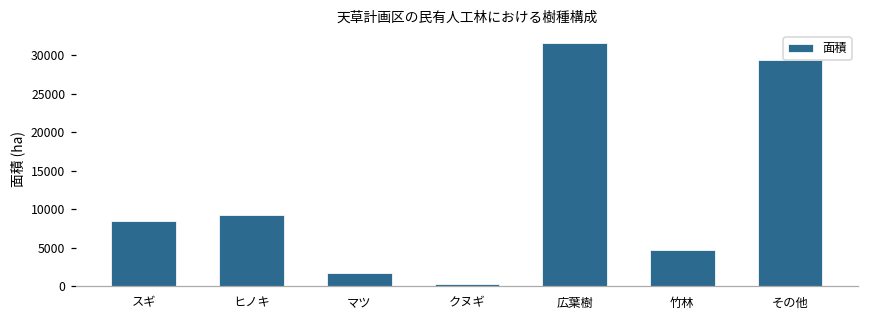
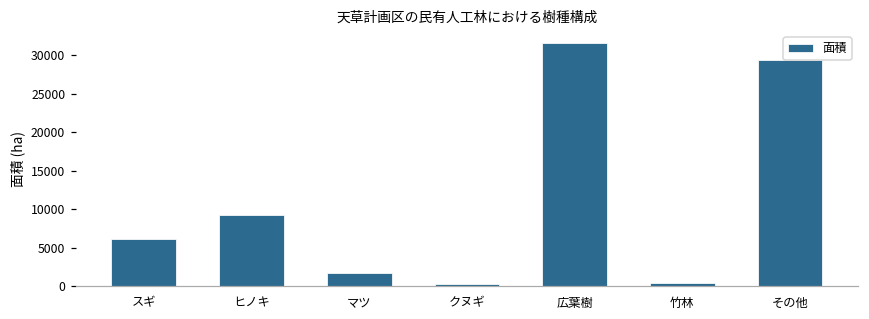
  {
-   "スギ": 8000,
+   "スギ": 6000,
    "ヒノキ": 9000,
    "マツ": 2000,
    "広葉樹": 32000,
-   "竹林": 5000,
+   "竹林": 0,
    "その他": 29000
  }
